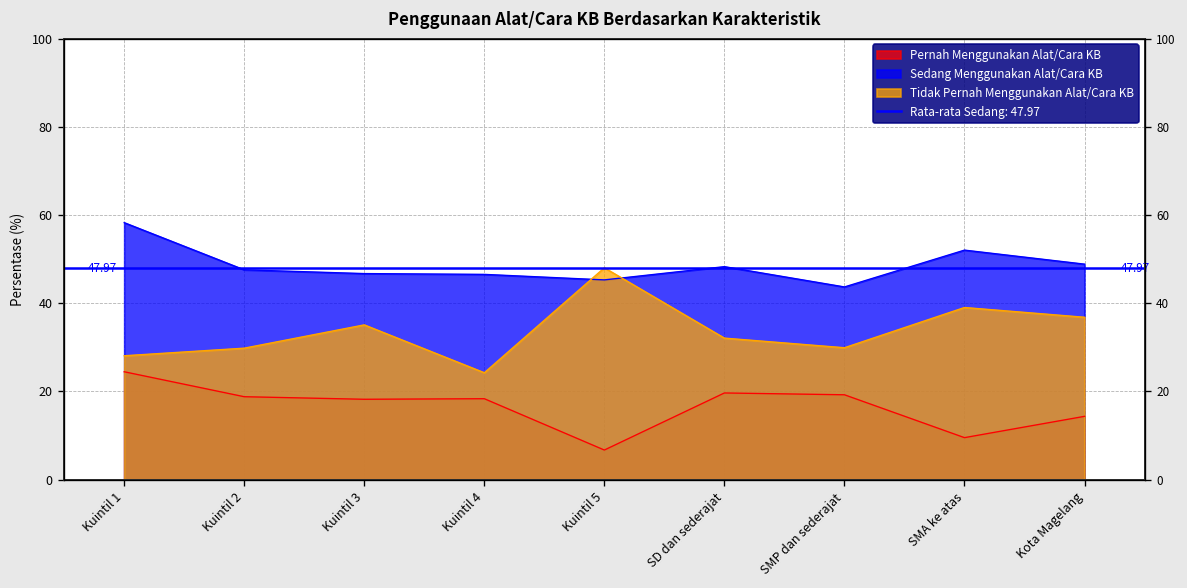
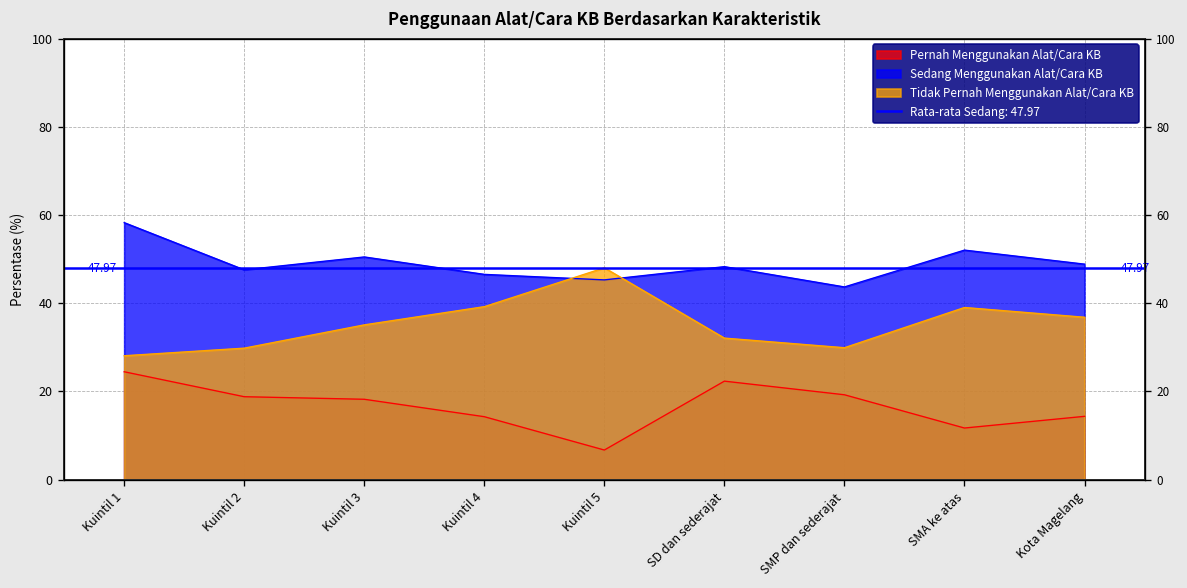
  {
    "Pernah Menggunakan Alat/Cara KB": {
      "Kuintil 1": 24,
      "Kuintil 2": 19,
      "Kuintil 3": 18,
-     "Kuintil 4": 18,
+     "Kuintil 4": 14,
      "Kuintil 5": 7,
-     "SD dan sederajat": 20,
+     "SD dan sederajat": 22,
      "SMP dan sederajat": 19,
-     "SMA ke atas": 10,
+     "SMA ke atas": 12,
      "Kota Magelang": 14
    },
    "Sedang Menggunakan Alat/Cara KB": {
      "Kuintil 1": 58,
      "Kuintil 2": 48,
-     "Kuintil 3": 47,
+     "Kuintil 3": 50,
      "Kuintil 4": 47,
      "Kuintil 5": 45,
      "SD dan sederajat": 48,
      "SMP dan sederajat": 44,
      "SMA ke atas": 52,
      "Kota Magelang": 49
    },
    "Tidak Pernah Menggunakan Alat/Cara KB": {
      "Kuintil 1": 28,
      "Kuintil 2": 30,
      "Kuintil 3": 35,
-     "Kuintil 4": 24,
+     "Kuintil 4": 39,
      "Kuintil 5": 48,
      "SD dan sederajat": 32,
      "SMP dan sederajat": 30,
      "SMA ke atas": 39,
      "Kota Magelang": 37
    }
  }
